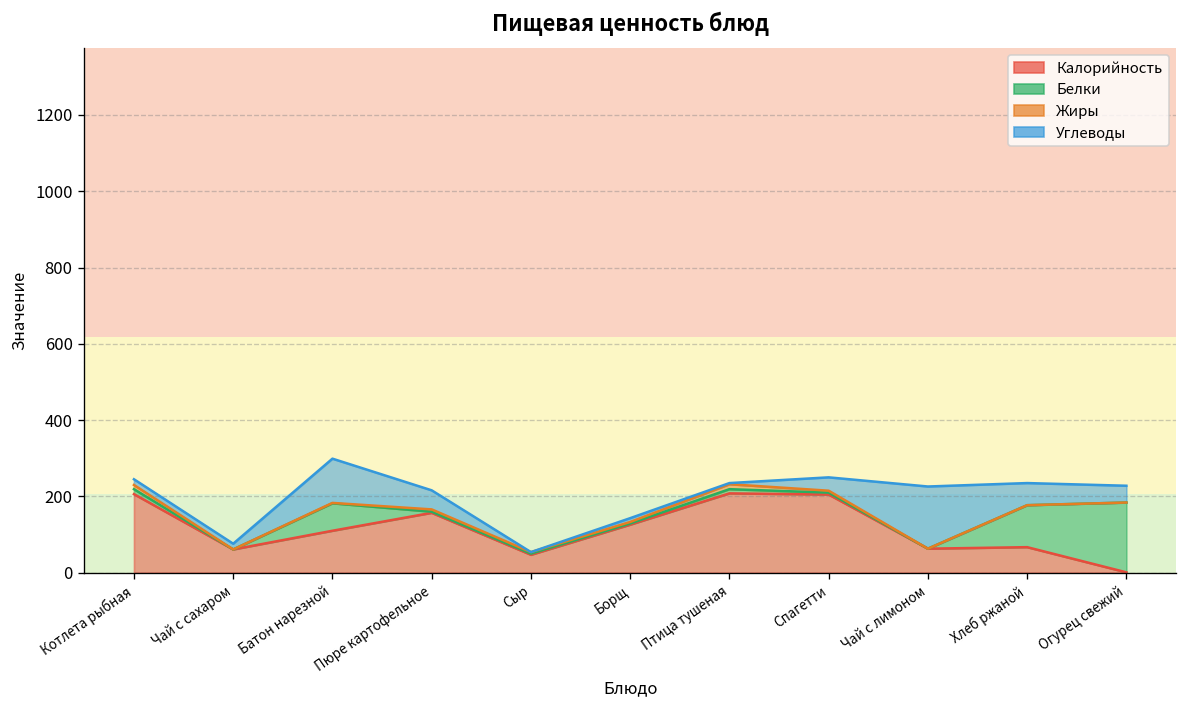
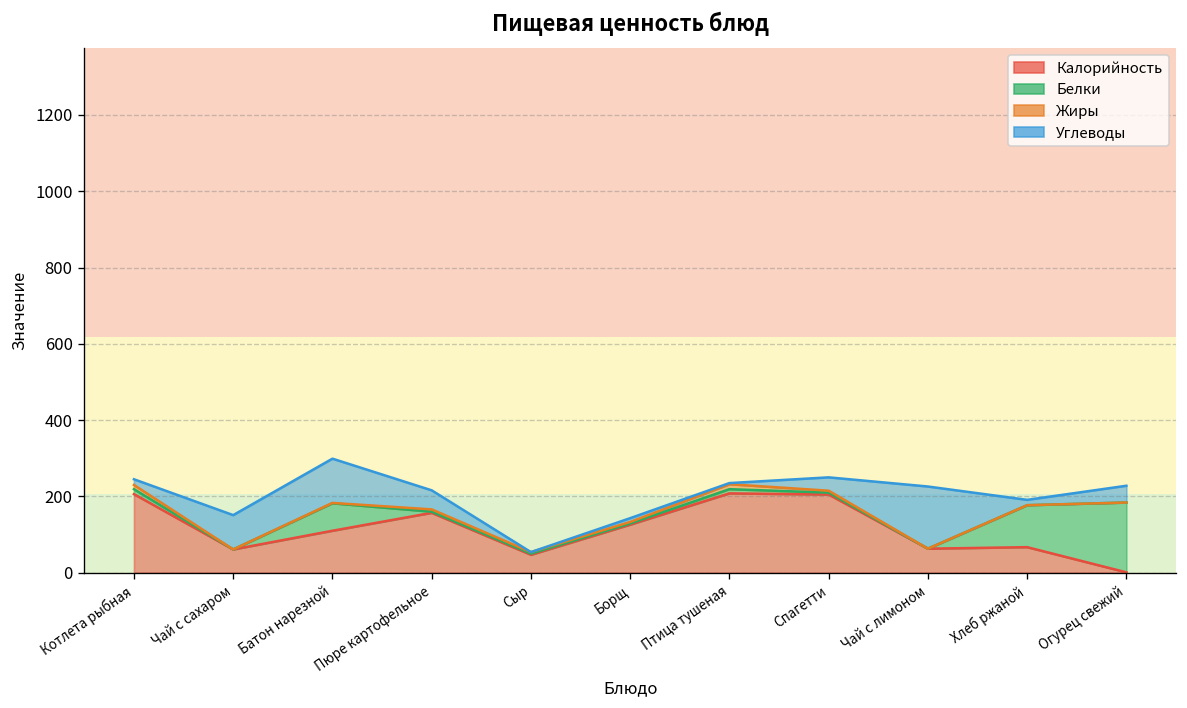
  {
    "Белки": {
      "Котлета рыбная": 10,
      "Птица тушеная": 10
    },
    "Углеводы": {
      "Котлета рыбная": 20,
-     "Чай с сахаром": 20,
+     "Чай с сахаром": 90,
      "Батон нарезной": 120,
      "Пюре картофельное": 50,
      "Борщ": 10,
      "Спагетти": 40,
      "Чай с лимоном": 160,
-     "Хлеб ржаной": 60,
+     "Хлеб ржаной": 10,
      "Огурец свежий": 40
    }
  }
